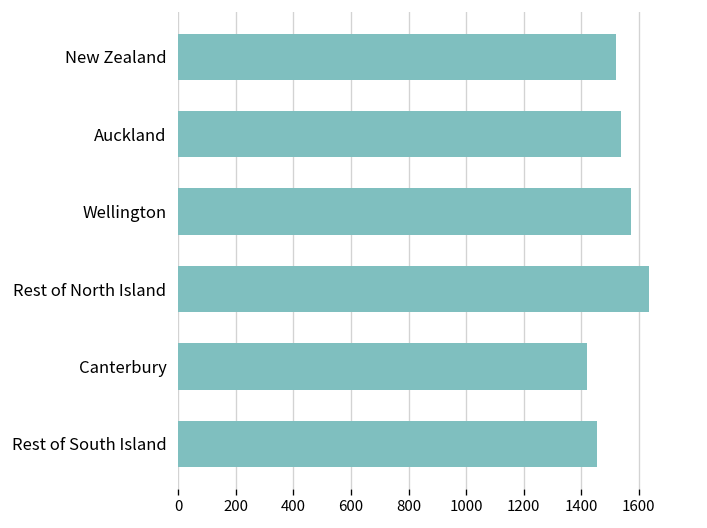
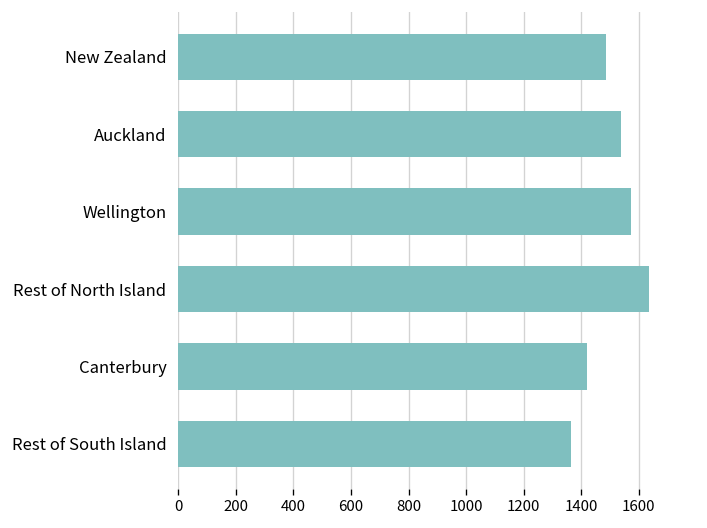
  {
-   "New Zealand": 1520,
+   "New Zealand": 1490,
    "Auckland": 1540,
    "Wellington": 1570,
    "Rest of North Island": 1640,
    "Canterbury": 1420,
-   "Rest of South Island": 1450
+   "Rest of South Island": 1360
  }
